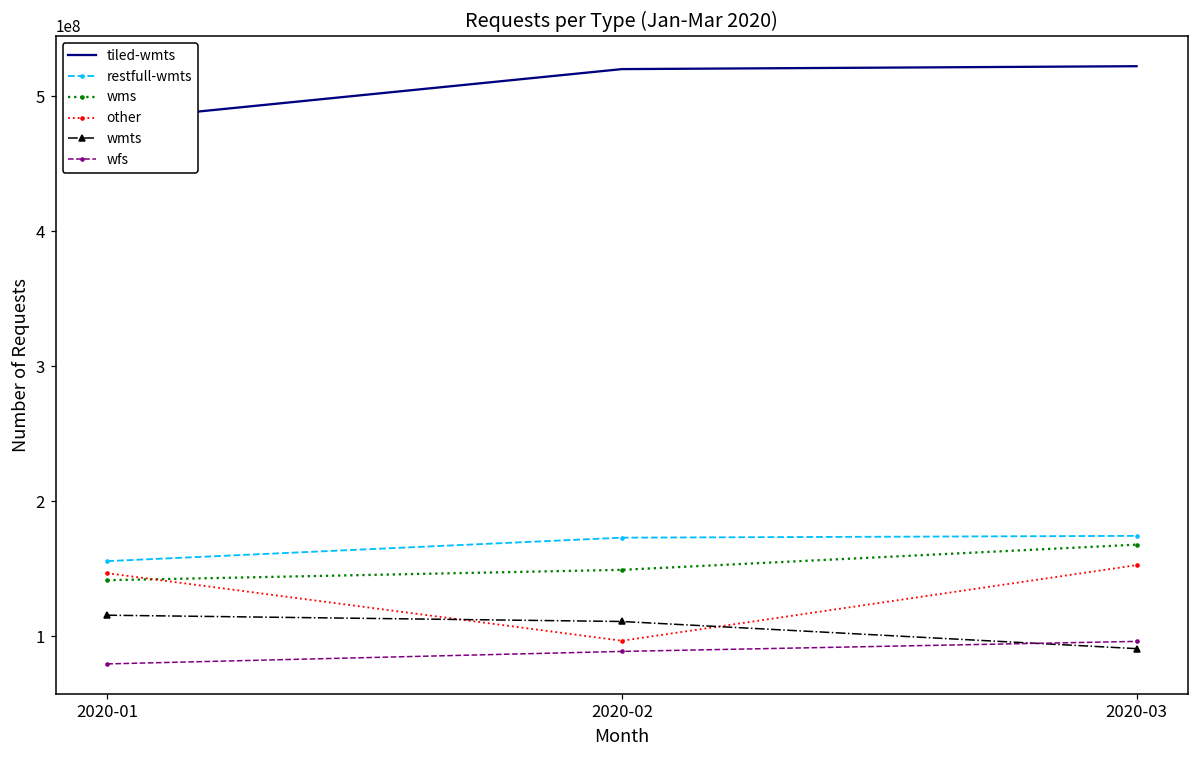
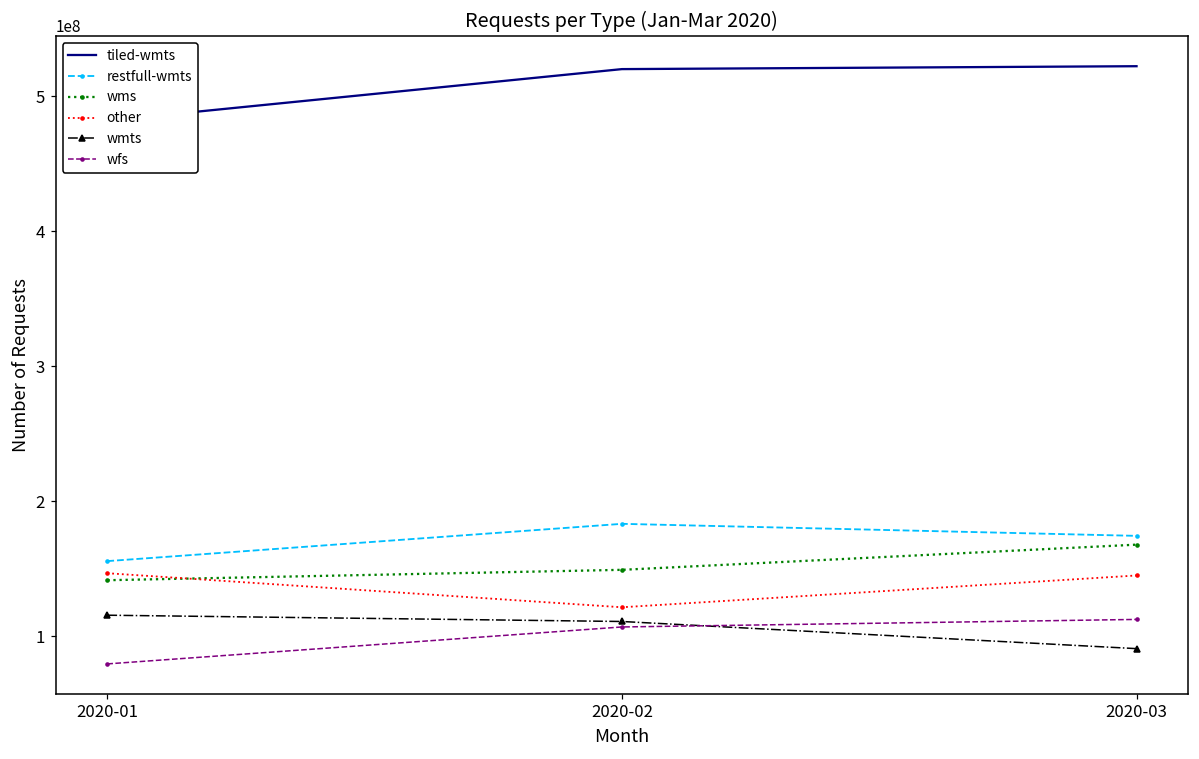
  {
    "tiled-wmts": {
      "2020-02": 520000000,
      "2020-03": 522000000
    },
    "restfull-wmts": {
      "2020-01": 156000000,
-     "2020-02": 173000000,
+     "2020-02": 183000000,
      "2020-03": 174000000
    },
    "wms": {
      "2020-01": 141000000,
      "2020-02": 149000000,
      "2020-03": 168000000
    },
    "other": {
      "2020-01": 147000000,
-     "2020-02": 97000000,
-     "2020-03": 153000000
+     "2020-02": 121000000,
+     "2020-03": 145000000
    },
    "wmts": {
      "2020-01": 115000000,
      "2020-02": 111000000,
      "2020-03": 91000000
    },
    "wfs": {
      "2020-01": 79000000,
-     "2020-02": 89000000,
-     "2020-03": 96000000
+     "2020-02": 107000000,
+     "2020-03": 112000000
    }
  }
